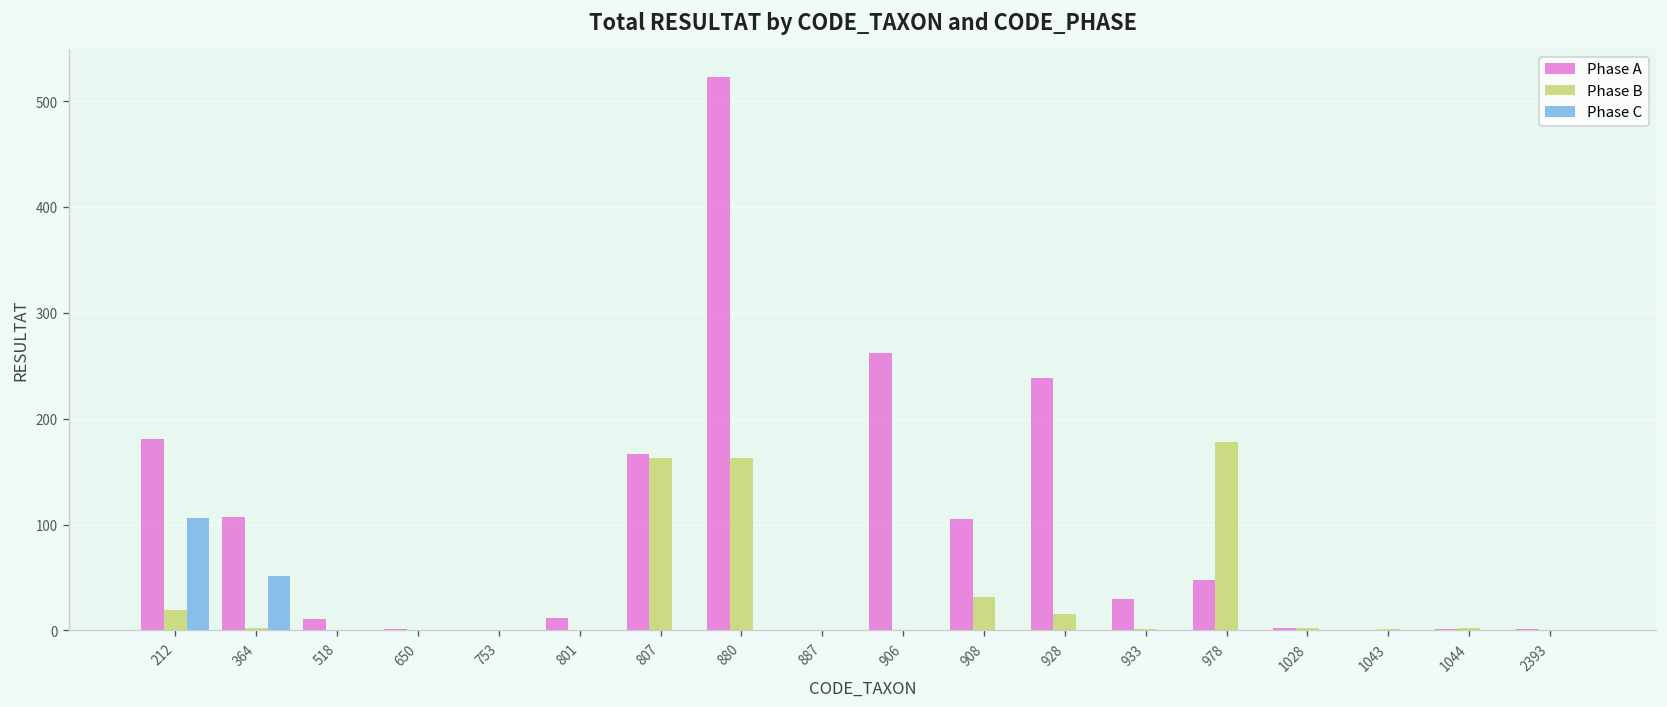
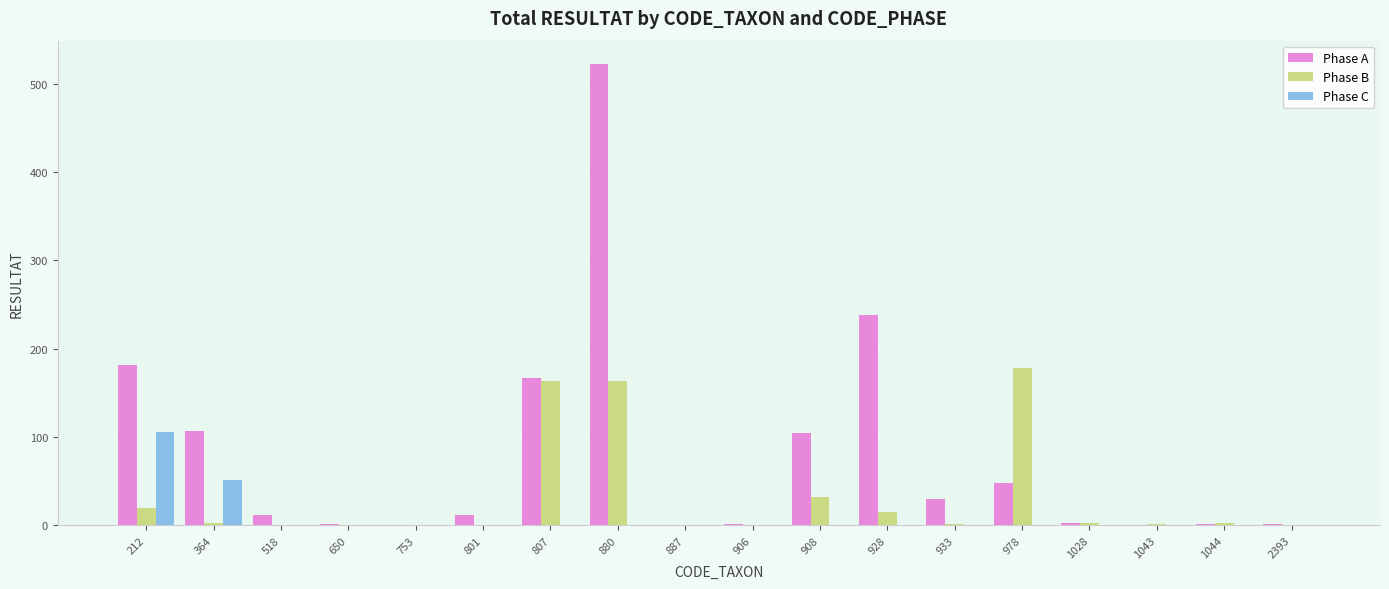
  {
    "Phase A": {
      "212": 180,
      "364": 110,
      "518": 10,
      "753": 0,
      "801": 10,
      "807": 170,
      "880": 520,
      "887": 0,
-     "906": 260,
+     "906": 0,
      "908": 110,
      "928": 240,
      "933": 30,
      "978": 50,
      "1043": 0
    },
    "Phase B": {
      "212": 20,
      "518": 0,
      "650": 0,
      "753": 0,
      "801": 0,
      "807": 160,
      "880": 160,
      "887": 0,
      "906": 0,
      "908": 30,
      "928": 20,
      "978": 180,
      "2393": 0
    },
    "Phase C": {
      "212": 110,
      "364": 50,
      "518": 0,
      "650": 0,
      "753": 0,
      "801": 0,
      "807": 0,
      "880": 0,
      "887": 0,
      "906": 0,
      "908": 0,
      "928": 0,
      "933": 0,
      "978": 0,
      "1028": 0,
      "1043": 0,
      "1044": 0,
      "2393": 0
    }
  }
